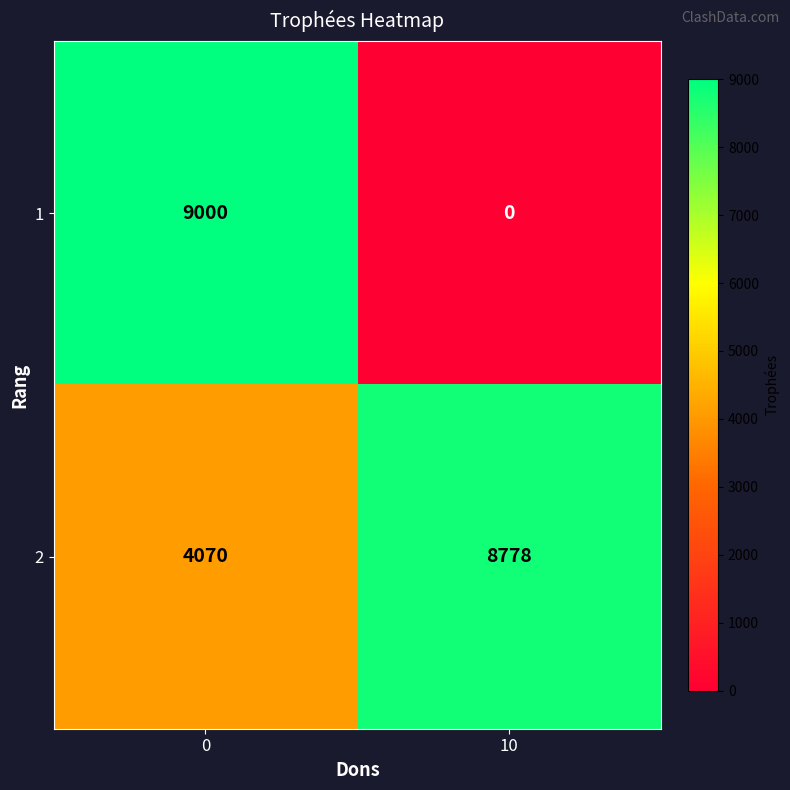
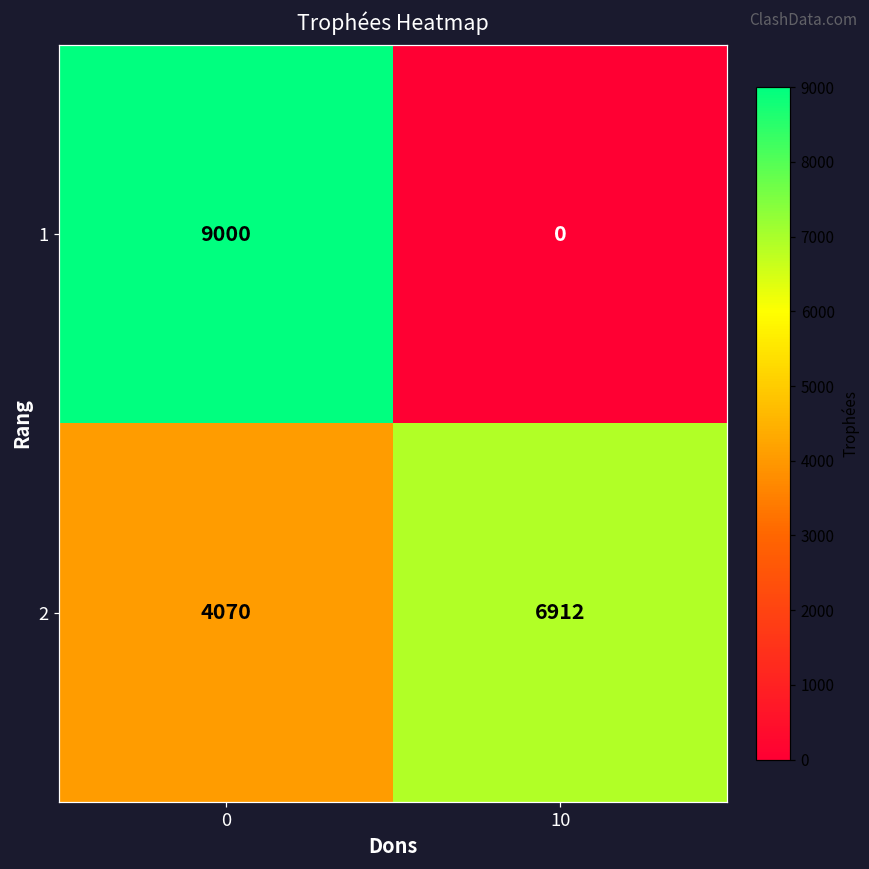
  {
    "1": {
      "0": 9000,
      "10": 0
    },
    "2": {
      "0": 4070,
-     "10": 8778
+     "10": 6912
    }
  }
